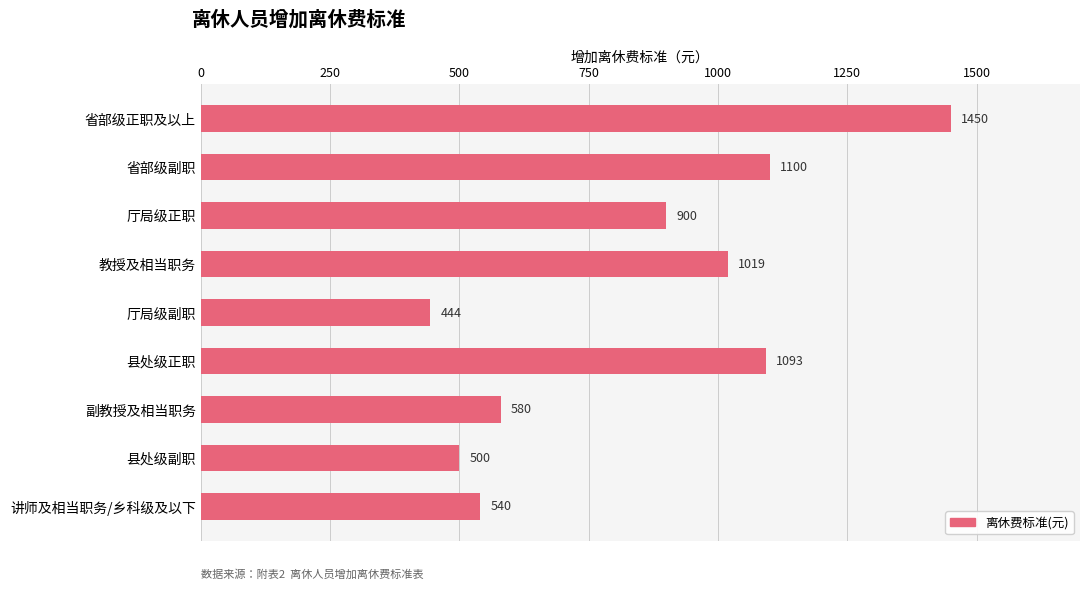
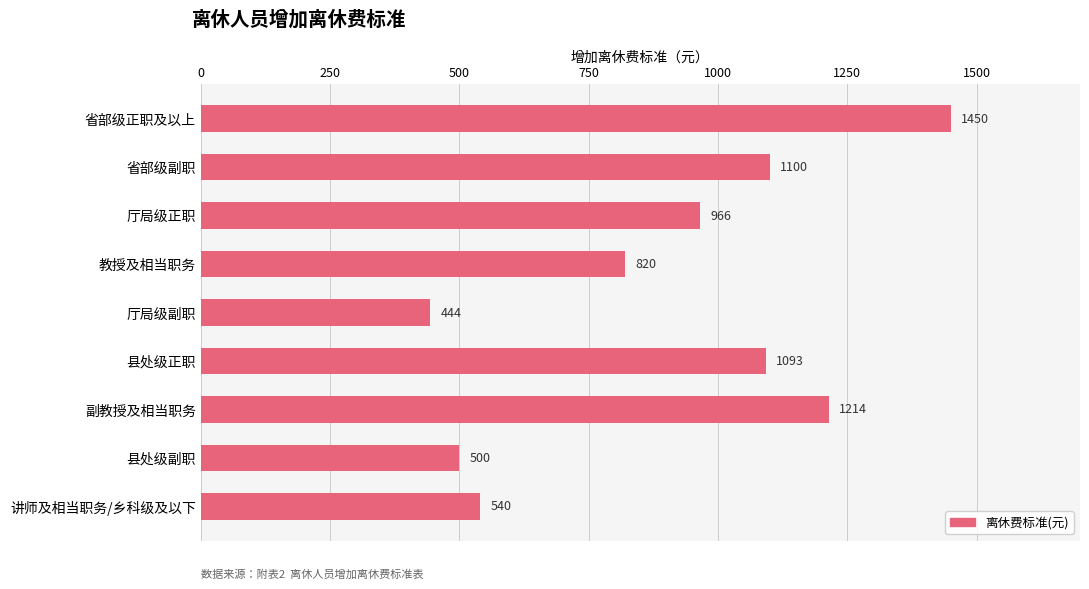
  {
    "省部级正职及以上": 1450,
    "省部级副职": 1100,
-   "厅局级正职": 900,
-   "教授及相当职务": 1019,
+   "厅局级正职": 966,
+   "教授及相当职务": 820,
    "厅局级副职": 444,
    "县处级正职": 1093,
-   "副教授及相当职务": 580,
+   "副教授及相当职务": 1214,
    "县处级副职": 500,
    "讲师及相当职务/乡科级及以下": 540
  }
